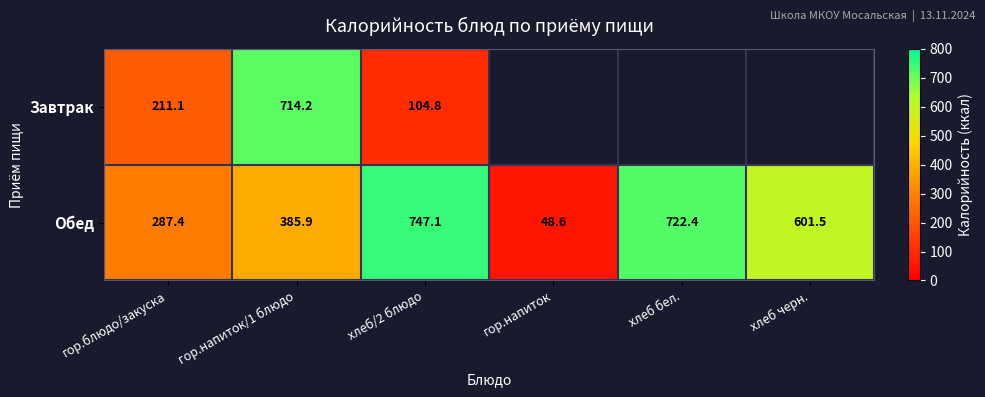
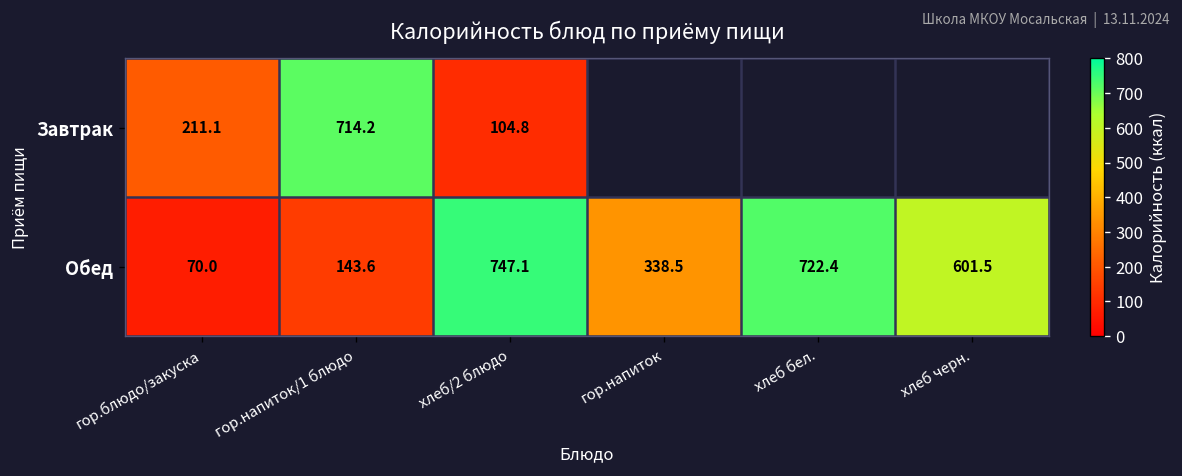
  {
    "Завтрак": {
      "гор.блюдо/закуска": 211.1,
      "гор.напиток/1 блюдо": 714.2,
      "хлеб/2 блюдо": 104.8
    },
    "Обед": {
-     "гор.блюдо/закуска": 287.4,
-     "гор.напиток/1 блюдо": 385.9,
+     "гор.блюдо/закуска": 70.0,
+     "гор.напиток/1 блюдо": 143.6,
      "хлеб/2 блюдо": 747.1,
-     "гор.напиток": 48.6,
+     "гор.напиток": 338.5,
      "хлеб бел.": 722.4,
      "хлеб черн.": 601.5
    }
  }
